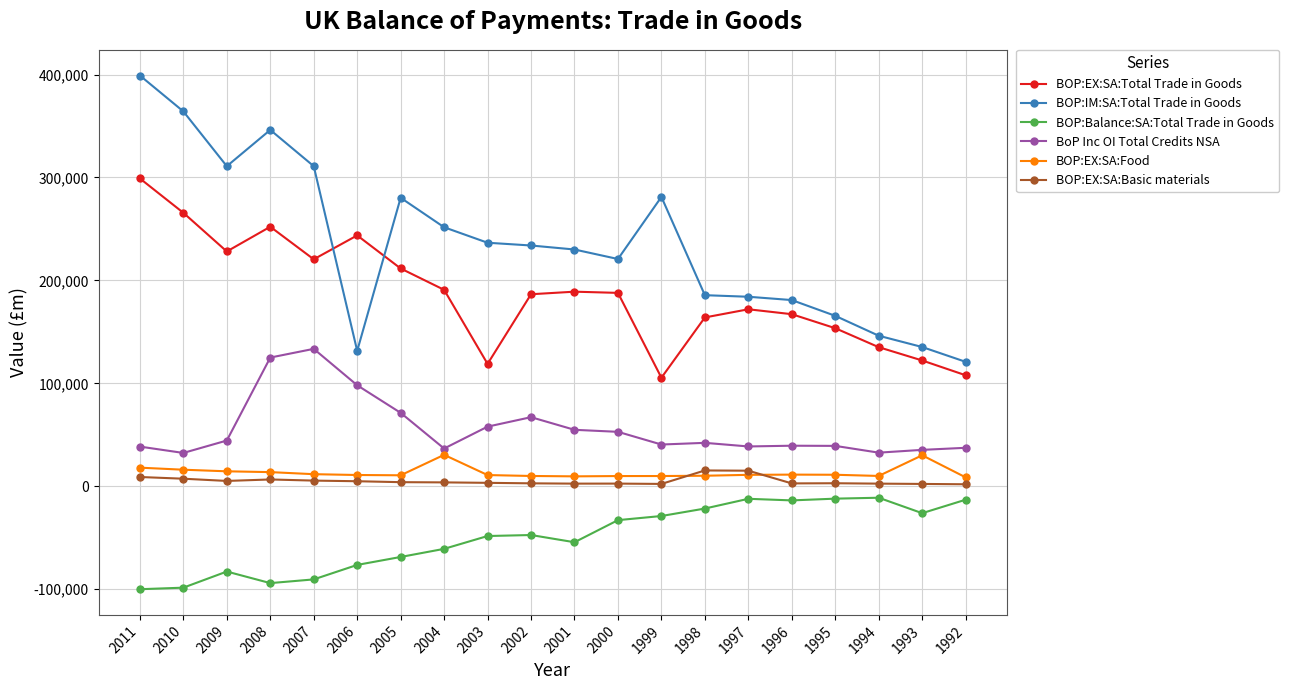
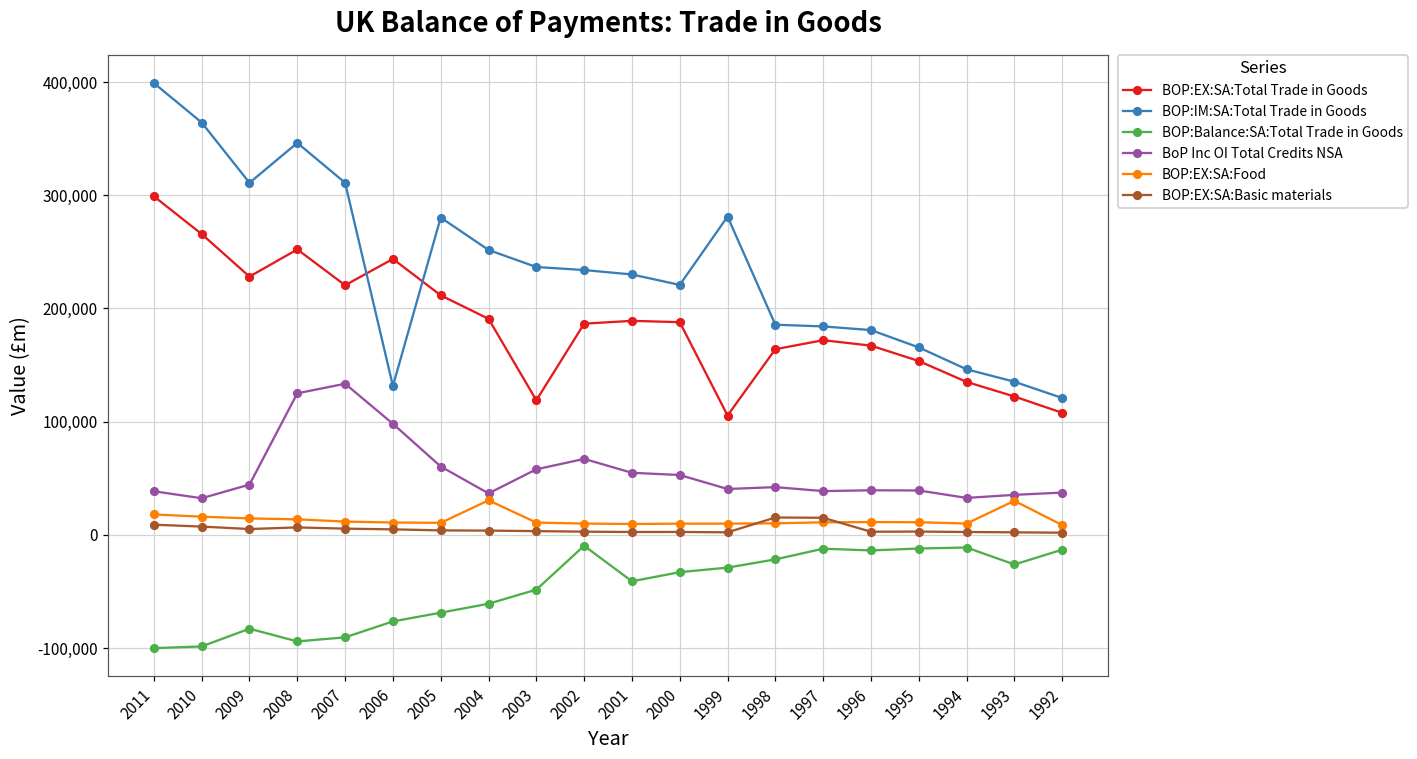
  {
    "BOP:EX:SA:Total Trade in Goods": {
      "2011": "299,000",
      "2010": "266,000",
      "2009": "228,000",
      "2008": "252,000",
      "2007": "221,000",
      "2006": "244,000",
      "2005": "212,000",
      "2004": "191,000",
      "2003": "119,000",
      "2002": "187,000",
      "2001": "189,000",
      "2000": "188,000",
      "1999": "105,000",
      "1998": "164,000",
      "1997": "172,000",
      "1996": "167,000",
      "1995": "154,000",
      "1994": "135,000",
      "1993": "122,000",
      "1992": "108,000"
    },
    "BOP:IM:SA:Total Trade in Goods": {
      "2011": "399,000",
      "2010": "364,000",
      "2009": "311,000",
      "2008": "346,000",
      "2007": "311,000",
      "2006": "132,000",
      "2005": "280,000",
      "2004": "252,000",
      "2003": "237,000",
      "2002": "234,000",
      "2001": "230,000",
      "2000": "221,000",
      "1999": "281,000",
      "1998": "186,000",
      "1997": "184,000",
      "1996": "181,000",
      "1995": "166,000",
      "1994": "146,000",
      "1993": "135,000",
      "1992": "121,000"
    },
    "BOP:Balance:SA:Total Trade in Goods": {
      "2011": "-100,000",
      "2010": "-99,000",
      "2009": "-83,000",
      "2008": "-94,000",
      "2007": "-90,000",
      "2006": "-76,000",
      "2005": "-69,000",
      "2004": "-61,000",
      "2003": "-48,000",
-     "2002": "-47,000",
-     "2001": "-54,000",
+     "2002": "-10,000",
+     "2001": "-41,000",
      "2000": "-33,000",
      "1999": "-29,000",
      "1998": "-22,000",
      "1997": "-12,000",
      "1996": "-14,000",
      "1995": "-12,000",
      "1994": "-11,000",
      "1993": "-26,000",
      "1992": "-13,000"
    },
    "BoP Inc OI Total Credits NSA": {
      "2011": "39,000",
      "2010": "32,000",
      "2009": "44,000",
      "2008": "125,000",
      "2007": "134,000",
      "2006": "98,000",
-     "2005": "71,000",
+     "2005": "60,000",
      "2004": "37,000",
      "2003": "58,000",
      "2002": "67,000",
      "2001": "55,000",
      "2000": "53,000",
      "1999": "41,000",
      "1998": "42,000",
      "1997": "39,000",
      "1996": "39,000",
      "1995": "39,000",
      "1994": "33,000",
      "1993": "35,000",
      "1992": "37,000"
    },
    "BOP:EX:SA:Food": {
      "2011": "18,000",
      "2010": "16,000",
      "2009": "15,000",
      "2008": "14,000",
      "2007": "12,000",
      "2006": "11,000",
      "2005": "11,000",
      "2004": "31,000",
      "2003": "11,000",
      "2002": "10,000",
      "2001": "10,000",
      "2000": "10,000",
      "1999": "10,000",
      "1998": "10,000",
      "1997": "11,000",
      "1996": "11,000",
      "1995": "11,000",
      "1994": "10,000",
      "1993": "30,000",
      "1992": "9,000"
    },
    "BOP:EX:SA:Basic materials": {
      "2011": "9,000",
      "2010": "7,000",
      "2009": "5,000",
      "2008": "7,000",
      "2007": "6,000",
      "2006": "5,000",
      "2005": "4,000",
      "2004": "4,000",
      "2003": "3,000",
      "2002": "3,000",
      "2001": "3,000",
      "2000": "3,000",
      "1999": "2,000",
      "1998": "15,000",
      "1997": "15,000",
      "1996": "3,000",
      "1995": "3,000",
      "1994": "3,000",
      "1993": "2,000",
      "1992": "2,000"
    }
  }
